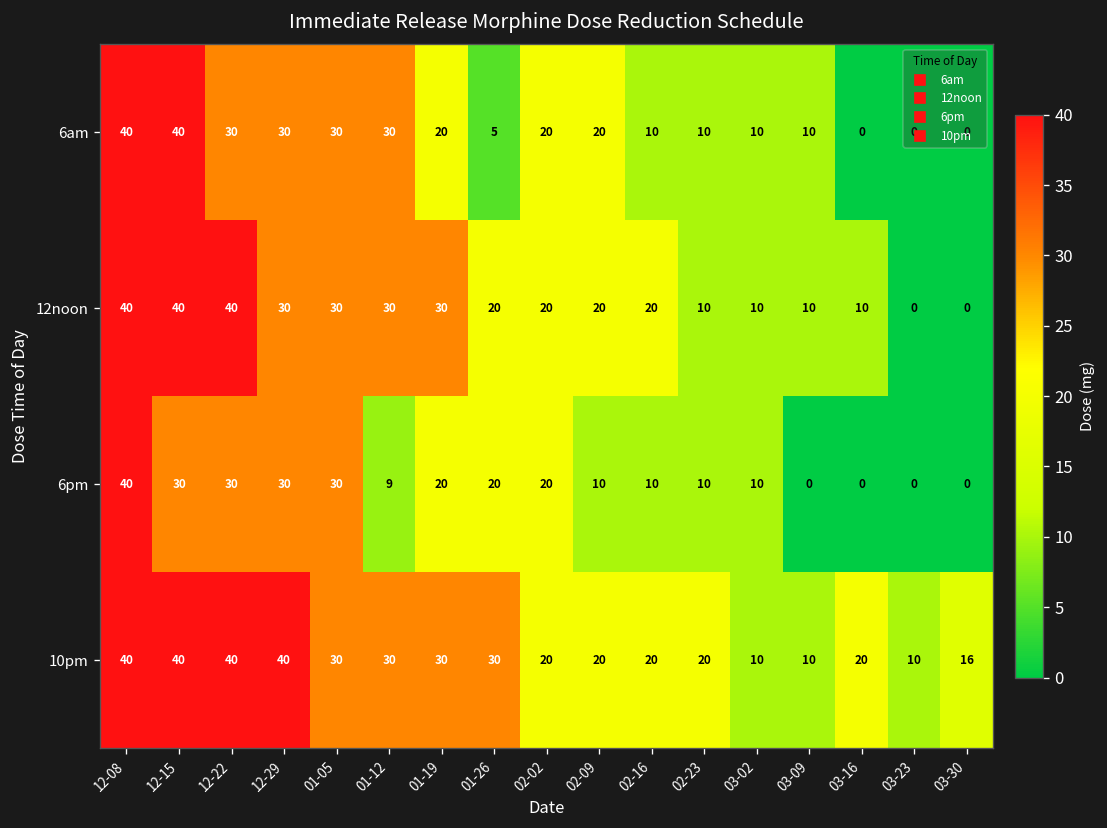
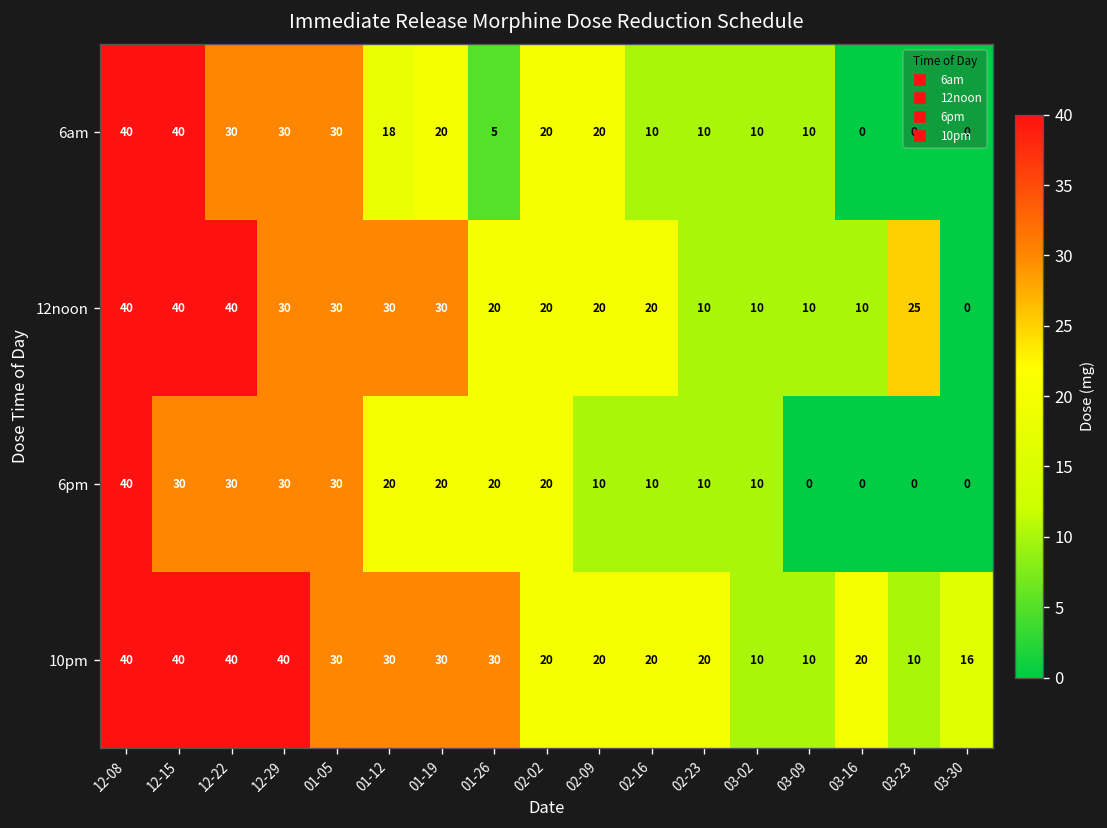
  {
    "6am": {
      "12-08": 40,
      "12-15": 40,
      "12-22": 30,
      "12-29": 30,
      "01-05": 30,
-     "01-12": 30,
+     "01-12": 18,
      "01-19": 20,
      "01-26": 5,
      "02-02": 20,
      "02-09": 20,
      "02-16": 10,
      "02-23": 10,
      "03-02": 10,
      "03-09": 10,
      "03-16": 0
    },
    "12noon": {
      "12-08": 40,
      "12-15": 40,
      "12-22": 40,
      "12-29": 30,
      "01-05": 30,
      "01-12": 30,
      "01-19": 30,
      "01-26": 20,
      "02-02": 20,
      "02-09": 20,
      "02-16": 20,
      "02-23": 10,
      "03-02": 10,
      "03-09": 10,
      "03-16": 10,
-     "03-23": 0,
+     "03-23": 25,
      "03-30": 0
    },
    "6pm": {
      "12-08": 40,
      "12-15": 30,
      "12-22": 30,
      "12-29": 30,
      "01-05": 30,
-     "01-12": 9,
+     "01-12": 20,
      "01-19": 20,
      "01-26": 20,
      "02-02": 20,
      "02-09": 10,
      "02-16": 10,
      "02-23": 10,
      "03-02": 10,
      "03-09": 0,
      "03-16": 0,
      "03-23": 0,
      "03-30": 0
    },
    "10pm": {
      "12-08": 40,
      "12-15": 40,
      "12-22": 40,
      "12-29": 40,
      "01-05": 30,
      "01-12": 30,
      "01-19": 30,
      "01-26": 30,
      "02-02": 20,
      "02-09": 20,
      "02-16": 20,
      "02-23": 20,
      "03-02": 10,
      "03-09": 10,
      "03-16": 20,
      "03-23": 10,
      "03-30": 16
    }
  }
